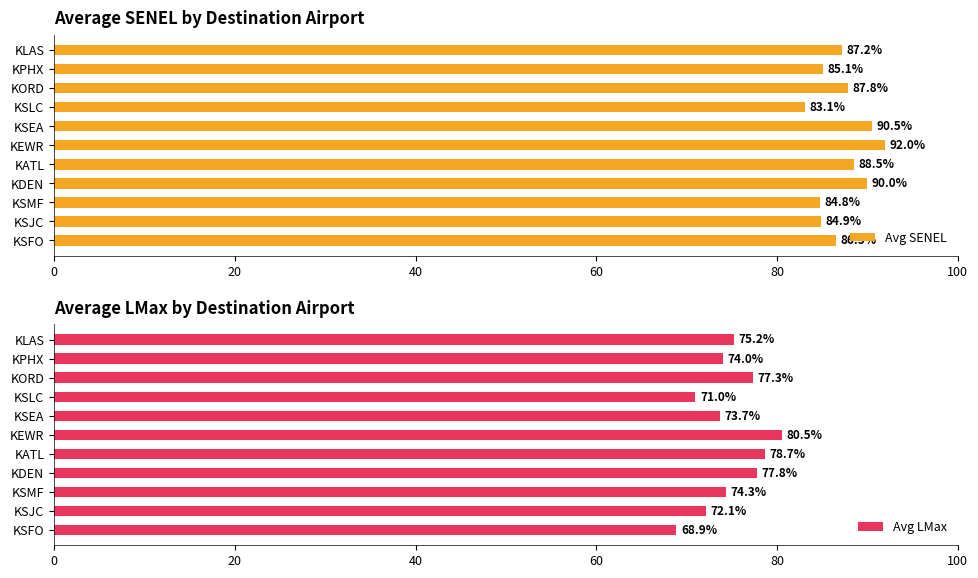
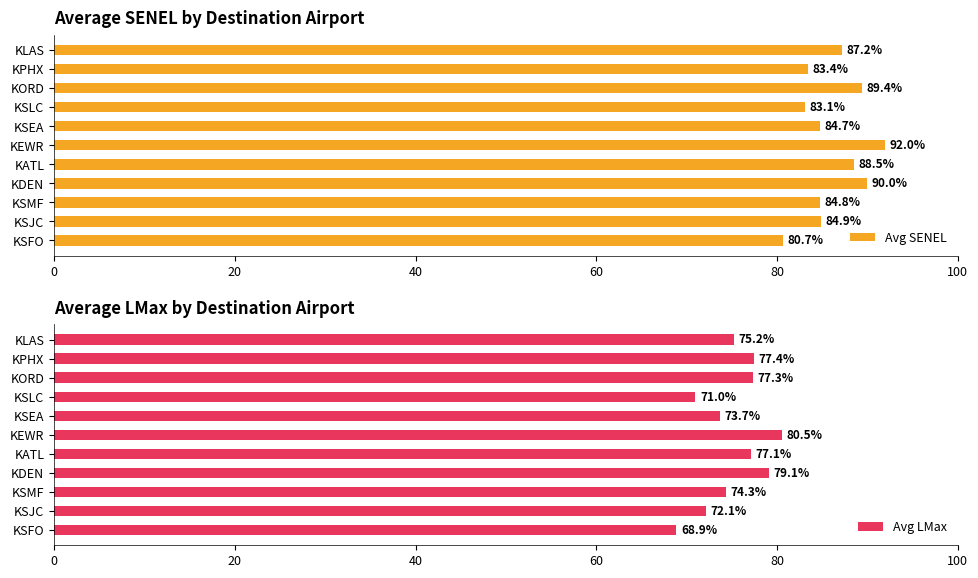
  {
    "Average SENEL by Destination Airport": {
      "KLAS": "87.2%",
-     "KPHX": "85.1%",
-     "KORD": "87.8%",
+     "KPHX": "83.4%",
+     "KORD": "89.4%",
      "KSLC": "83.1%",
-     "KSEA": "90.5%",
+     "KSEA": "84.7%",
      "KEWR": "92.0%",
      "KATL": "88.5%",
      "KDEN": "90.0%",
      "KSMF": "84.8%",
      "KSJC": "84.9%",
-     "KSFO": "86.5%"
+     "KSFO": "80.7%"
    },
    "Average LMax by Destination Airport": {
      "KLAS": "75.2%",
-     "KPHX": "74.0%",
+     "KPHX": "77.4%",
      "KORD": "77.3%",
      "KSLC": "71.0%",
      "KSEA": "73.7%",
      "KEWR": "80.5%",
-     "KATL": "78.7%",
-     "KDEN": "77.8%",
+     "KATL": "77.1%",
+     "KDEN": "79.1%",
      "KSMF": "74.3%",
      "KSJC": "72.1%",
      "KSFO": "68.9%"
    }
  }
